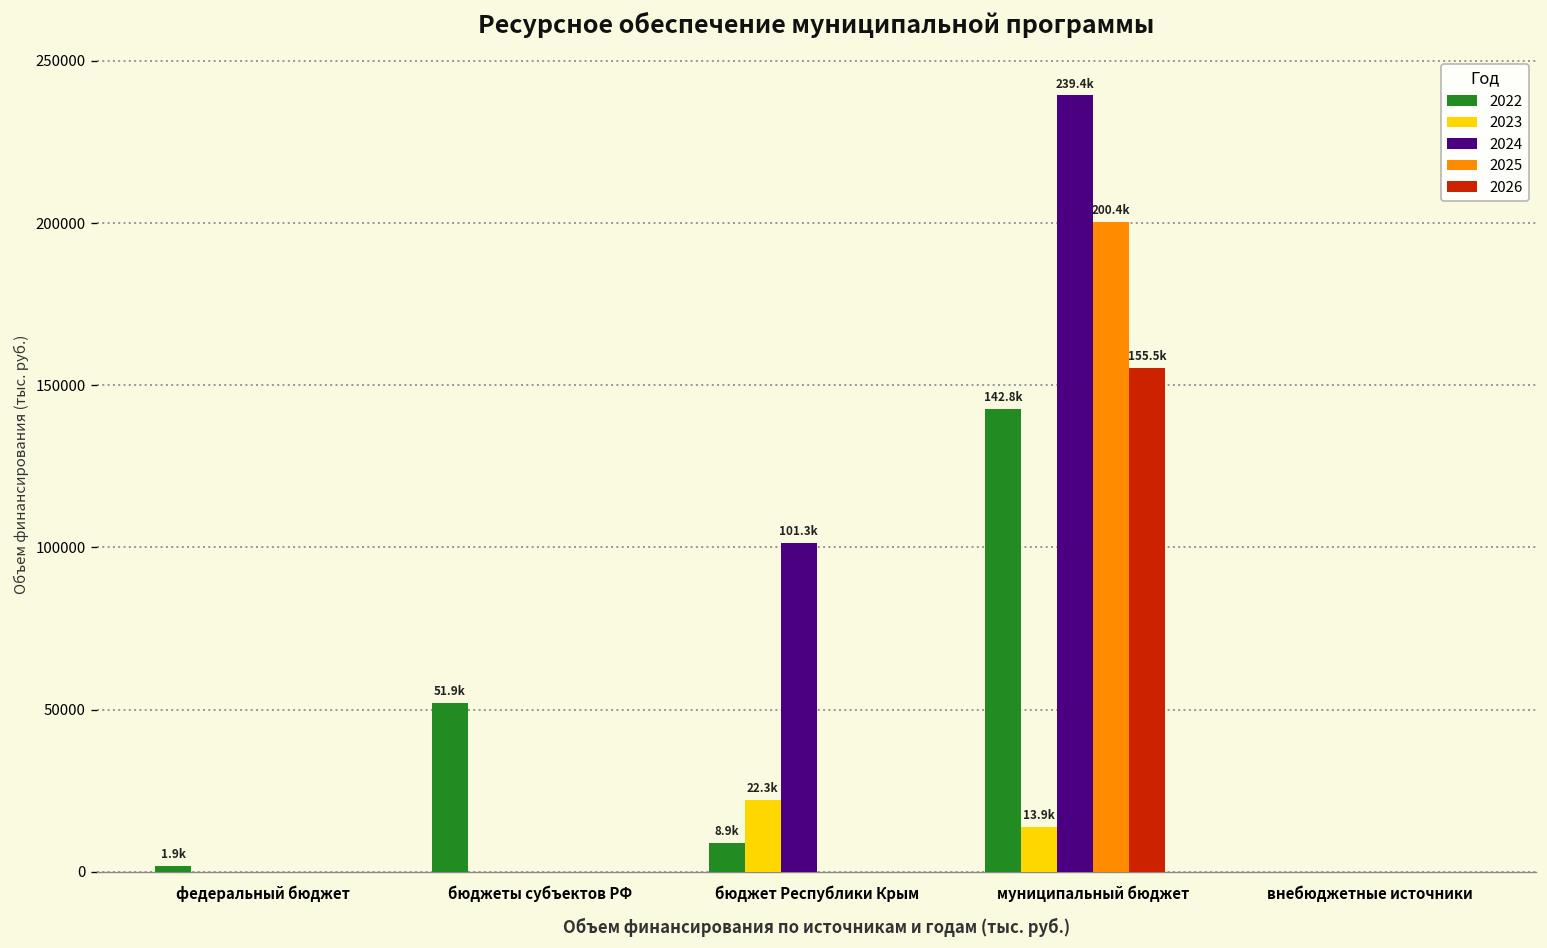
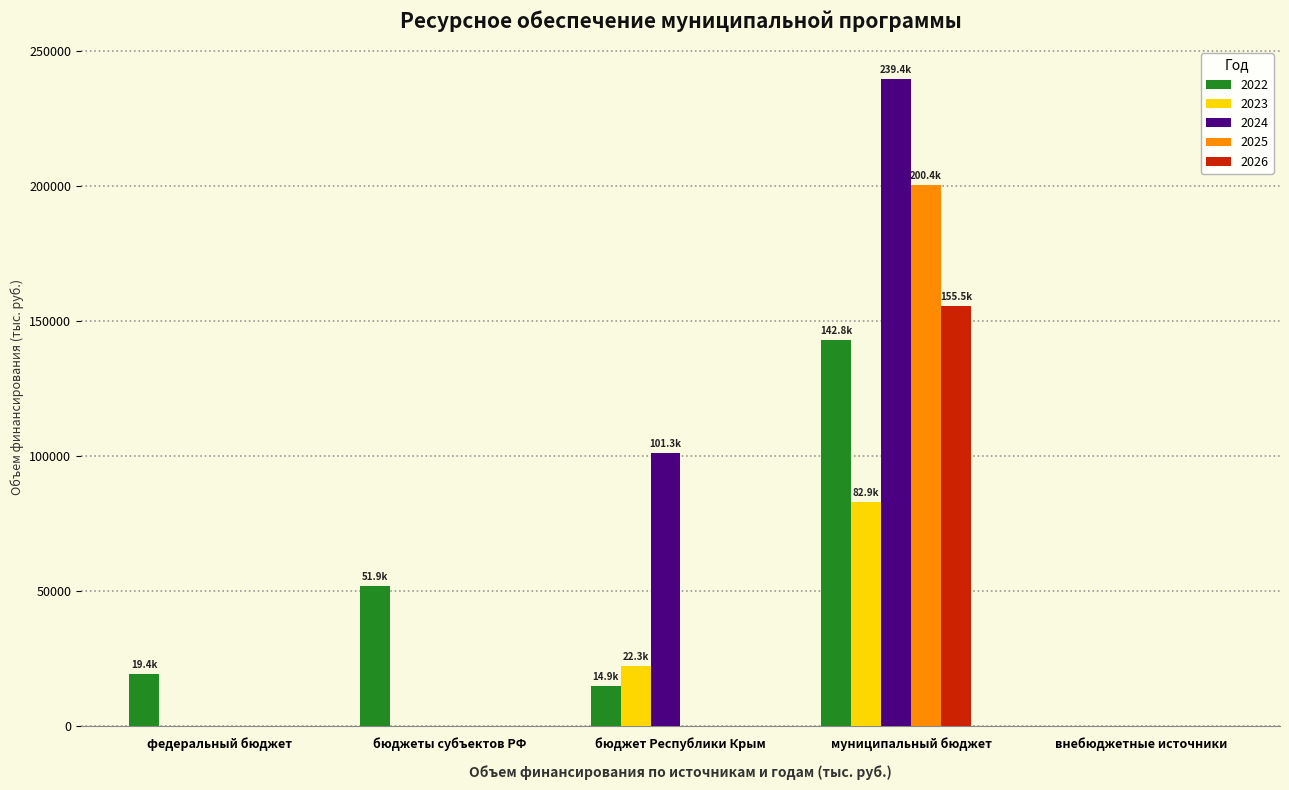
  {
    "2022": {
-     "федеральный бюджет": "1.9k",
+     "федеральный бюджет": "19.4k",
      "бюджеты субъектов РФ": "51.9k",
-     "бюджет Республики Крым": "8.9k",
+     "бюджет Республики Крым": "14.9k",
      "муниципальный бюджет": "142.8k"
    },
    "2023": {
      "бюджет Республики Крым": "22.3k",
-     "муниципальный бюджет": "13.9k"
+     "муниципальный бюджет": "82.9k"
    },
    "2024": {
      "бюджет Республики Крым": "101.3k",
      "муниципальный бюджет": "239.4k"
    },
    "2025": {
      "муниципальный бюджет": "200.4k"
    },
    "2026": {
      "муниципальный бюджет": "155.5k"
    }
  }
